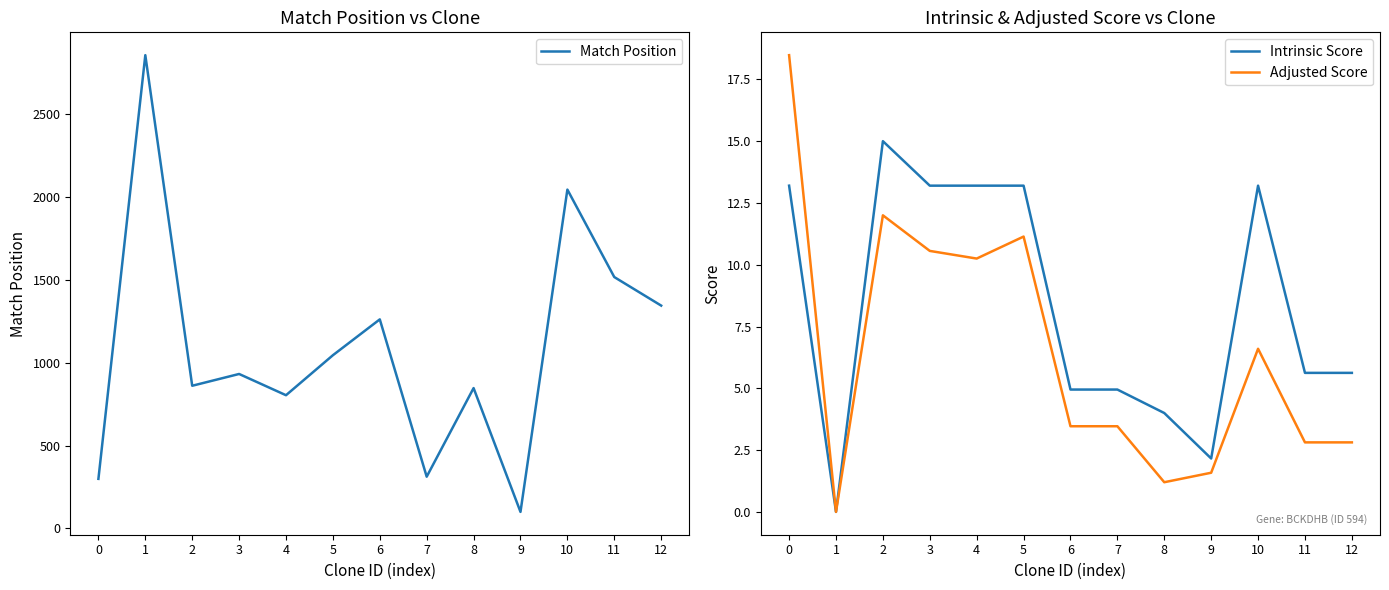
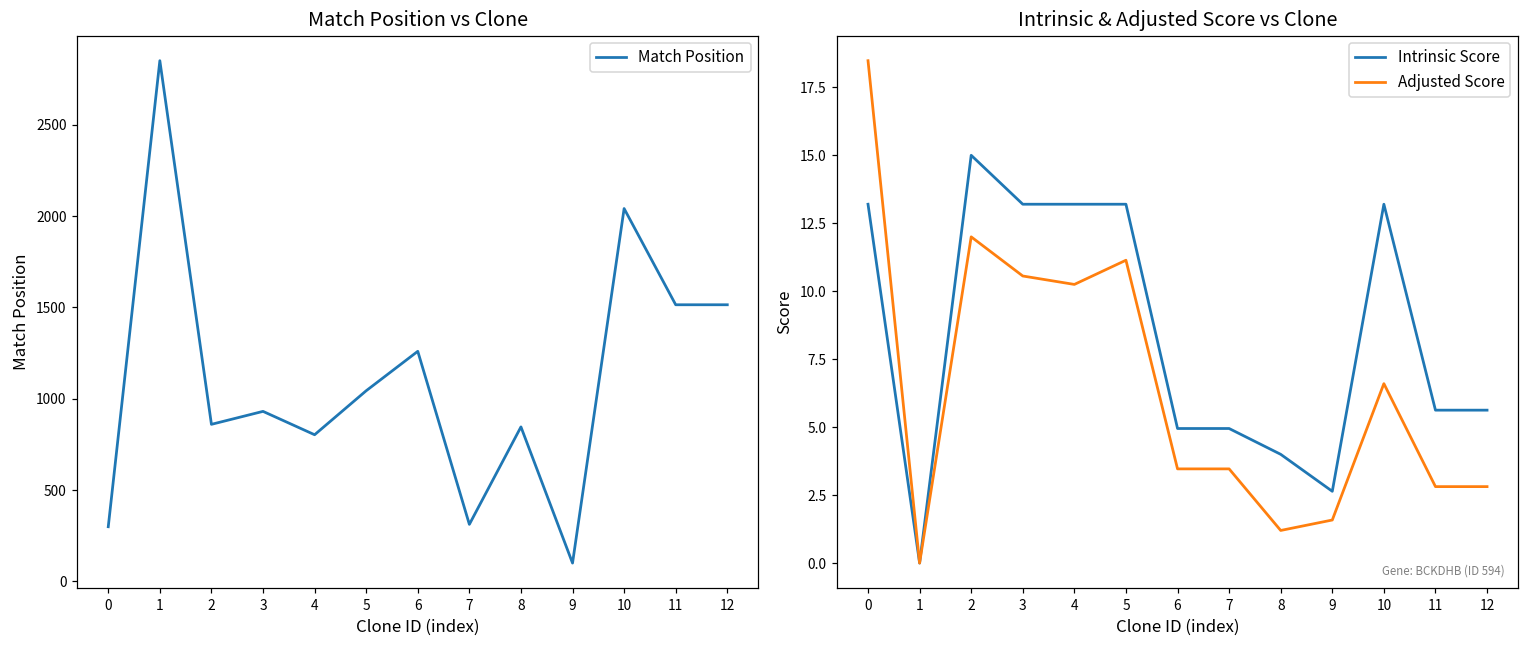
  {
    "Match Position vs Clone": {
      "0": 300,
      "1": 2850,
      "2": 860,
      "3": 930,
      "4": 800,
      "5": 1040,
      "6": 1260,
      "7": 310,
      "8": 850,
      "9": 100,
      "10": 2040,
      "11": 1520,
-     "12": 1340
+     "12": 1520
    },
    "Intrinsic & Adjusted Score vs Clone": {
      "Intrinsic Score": {
        "0": 13.2,
        "2": 15.0,
        "3": 13.2,
        "4": 13.2,
        "5": 13.2,
        "6": 5.0,
        "7": 5.0,
        "8": 4.0,
-       "9": 2.2,
+       "9": 2.6,
        "10": 13.2,
        "11": 5.6,
        "12": 5.6
      },
      "Adjusted Score": {
        "0": 18.5,
        "2": 12.0,
        "3": 10.6,
        "4": 10.3,
        "5": 11.1,
        "6": 3.5,
        "7": 3.5,
        "8": 1.2,
        "9": 1.6,
        "10": 6.6,
        "11": 2.8,
        "12": 2.8
      }
    }
  }
